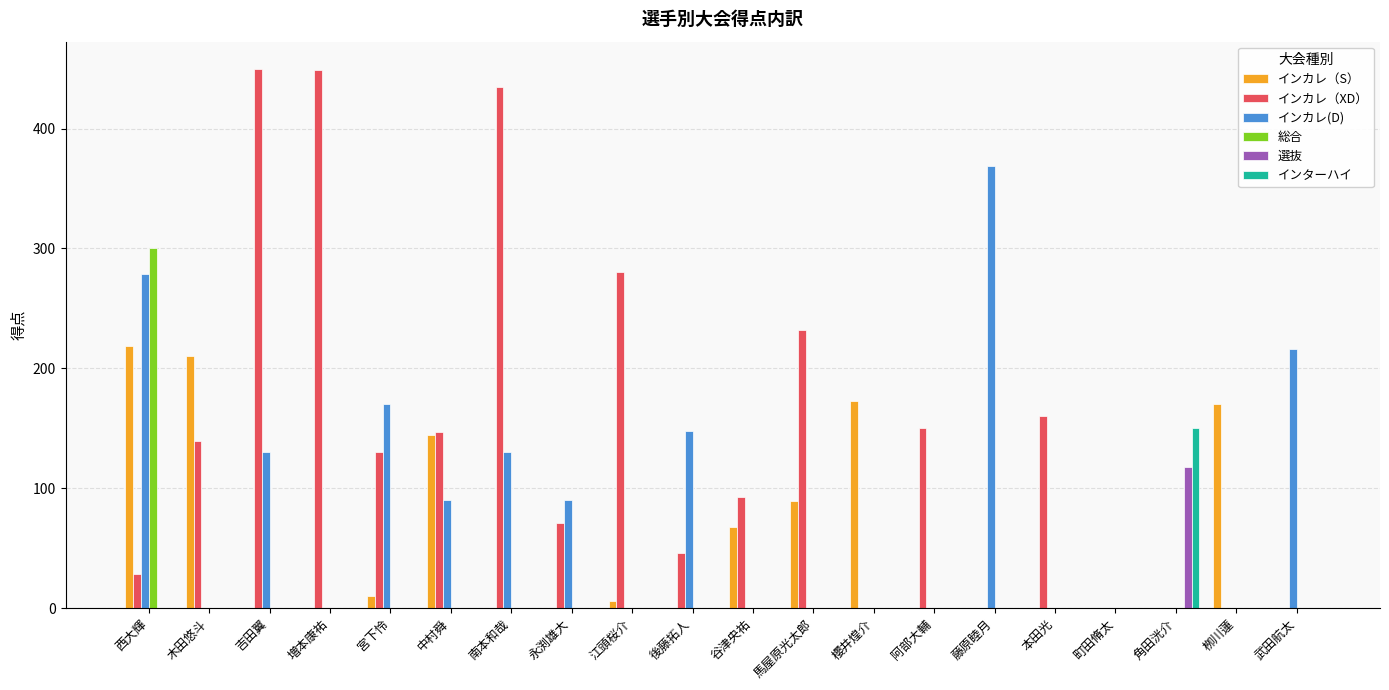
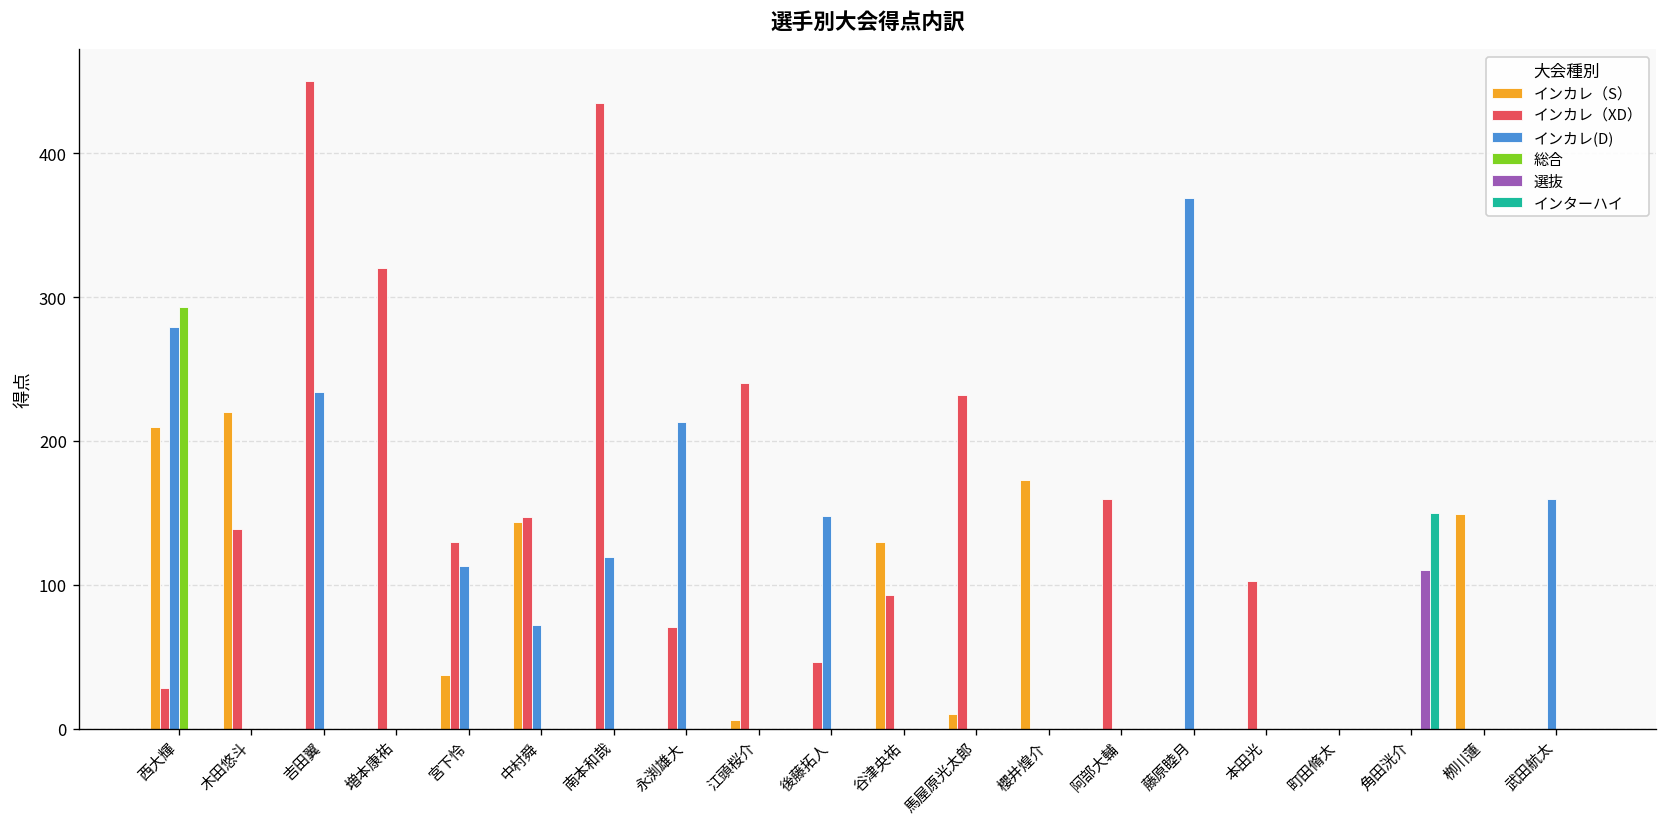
  {
    "インカレ（S）": {
-     "西大輝": 219,
-     "木田悠斗": 210,
+     "西大輝": 210,
+     "木田悠斗": 220,
      "吉田翼": 0,
      "増本康祐": 0,
-     "宮下怜": 10,
+     "宮下怜": 37,
      "中村舜": 144,
      "南本和哉": 0,
      "永渕雄大": 0,
      "江頭桜介": 6,
      "後藤拓人": 0,
-     "谷津央祐": 68,
-     "馬屋原光太郎": 89,
+     "谷津央祐": 130,
+     "馬屋原光太郎": 10,
      "櫻井煌介": 173,
      "阿部大輔": 0,
      "藤原睦月": 0,
      "本田光": 0,
      "町田脩太": 0,
      "角田洸介": 0,
-     "栁川蓮": 170,
+     "栁川蓮": 149,
      "武田航太": 0
    },
    "インカレ（XD）": {
      "西大輝": 28,
      "木田悠斗": 139,
      "吉田翼": 450,
-     "増本康祐": 449,
+     "増本康祐": 320,
      "宮下怜": 130,
      "中村舜": 147,
      "南本和哉": 435,
      "永渕雄大": 71,
-     "江頭桜介": 280,
+     "江頭桜介": 240,
      "後藤拓人": 46,
      "谷津央祐": 93,
      "馬屋原光太郎": 232,
      "櫻井煌介": 0,
-     "阿部大輔": 150,
+     "阿部大輔": 160,
      "藤原睦月": 0,
-     "本田光": 160,
+     "本田光": 103,
      "町田脩太": 0,
      "角田洸介": 0,
      "栁川蓮": 0,
      "武田航太": 0
    },
    "インカレ(D)": {
      "西大輝": 279,
      "木田悠斗": 0,
-     "吉田翼": 130,
+     "吉田翼": 234,
      "増本康祐": 0,
-     "宮下怜": 170,
-     "中村舜": 90,
-     "南本和哉": 130,
-     "永渕雄大": 90,
+     "宮下怜": 113,
+     "中村舜": 72,
+     "南本和哉": 119,
+     "永渕雄大": 213,
      "江頭桜介": 0,
      "後藤拓人": 148,
      "谷津央祐": 0,
      "馬屋原光太郎": 0,
      "櫻井煌介": 0,
      "阿部大輔": 0,
      "藤原睦月": 369,
      "本田光": 0,
      "町田脩太": 0,
      "角田洸介": 0,
      "栁川蓮": 0,
-     "武田航太": 216
+     "武田航太": 160
    },
    "総合": {
-     "西大輝": 300,
+     "西大輝": 293,
      "木田悠斗": 0,
      "吉田翼": 0,
      "増本康祐": 0,
      "宮下怜": 0,
      "中村舜": 0,
      "南本和哉": 0,
      "永渕雄大": 0,
      "江頭桜介": 0,
      "後藤拓人": 0,
      "谷津央祐": 0,
      "馬屋原光太郎": 0,
      "櫻井煌介": 0,
      "阿部大輔": 0,
      "藤原睦月": 0,
      "本田光": 0,
      "町田脩太": 0,
      "角田洸介": 0,
      "栁川蓮": 0,
      "武田航太": 0
    },
    "選抜": {
      "西大輝": 0,
      "木田悠斗": 0,
      "吉田翼": 0,
      "増本康祐": 0,
      "宮下怜": 0,
      "中村舜": 0,
      "南本和哉": 0,
      "永渕雄大": 0,
      "江頭桜介": 0,
      "後藤拓人": 0,
      "谷津央祐": 0,
      "馬屋原光太郎": 0,
      "櫻井煌介": 0,
      "阿部大輔": 0,
      "藤原睦月": 0,
      "本田光": 0,
      "町田脩太": 0,
-     "角田洸介": 118,
+     "角田洸介": 110,
      "栁川蓮": 0,
      "武田航太": 0
    },
    "インターハイ": {
      "西大輝": 0,
      "木田悠斗": 0,
      "吉田翼": 0,
      "増本康祐": 0,
      "宮下怜": 0,
      "中村舜": 0,
      "南本和哉": 0,
      "永渕雄大": 0,
      "江頭桜介": 0,
      "後藤拓人": 0,
      "谷津央祐": 0,
      "馬屋原光太郎": 0,
      "櫻井煌介": 0,
      "阿部大輔": 0,
      "藤原睦月": 0,
      "本田光": 0,
      "町田脩太": 0,
      "角田洸介": 150,
      "栁川蓮": 0,
      "武田航太": 0
    }
  }
